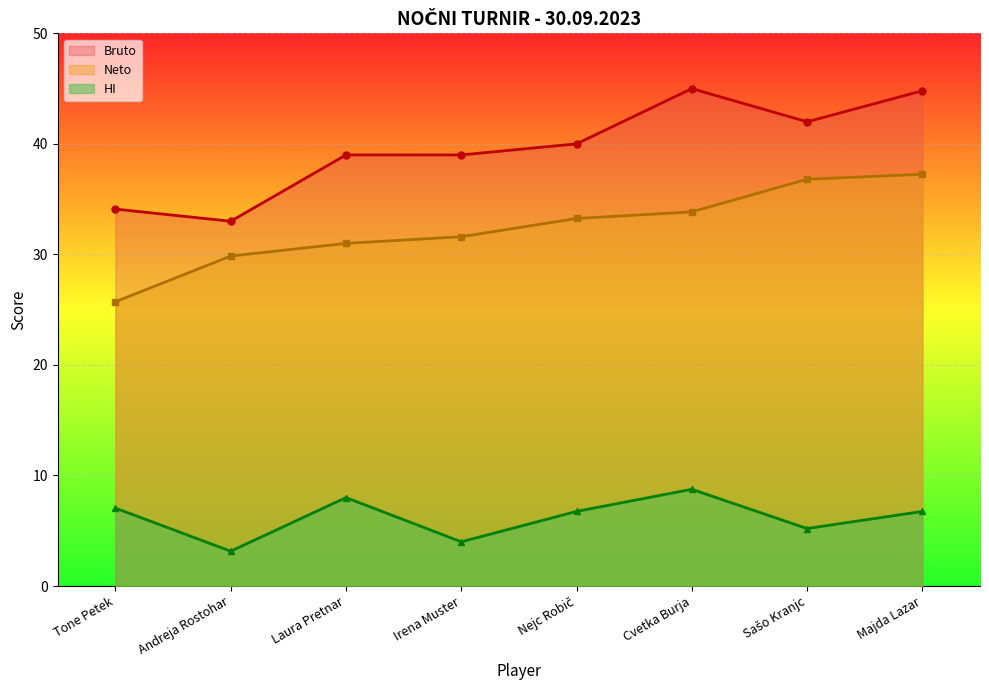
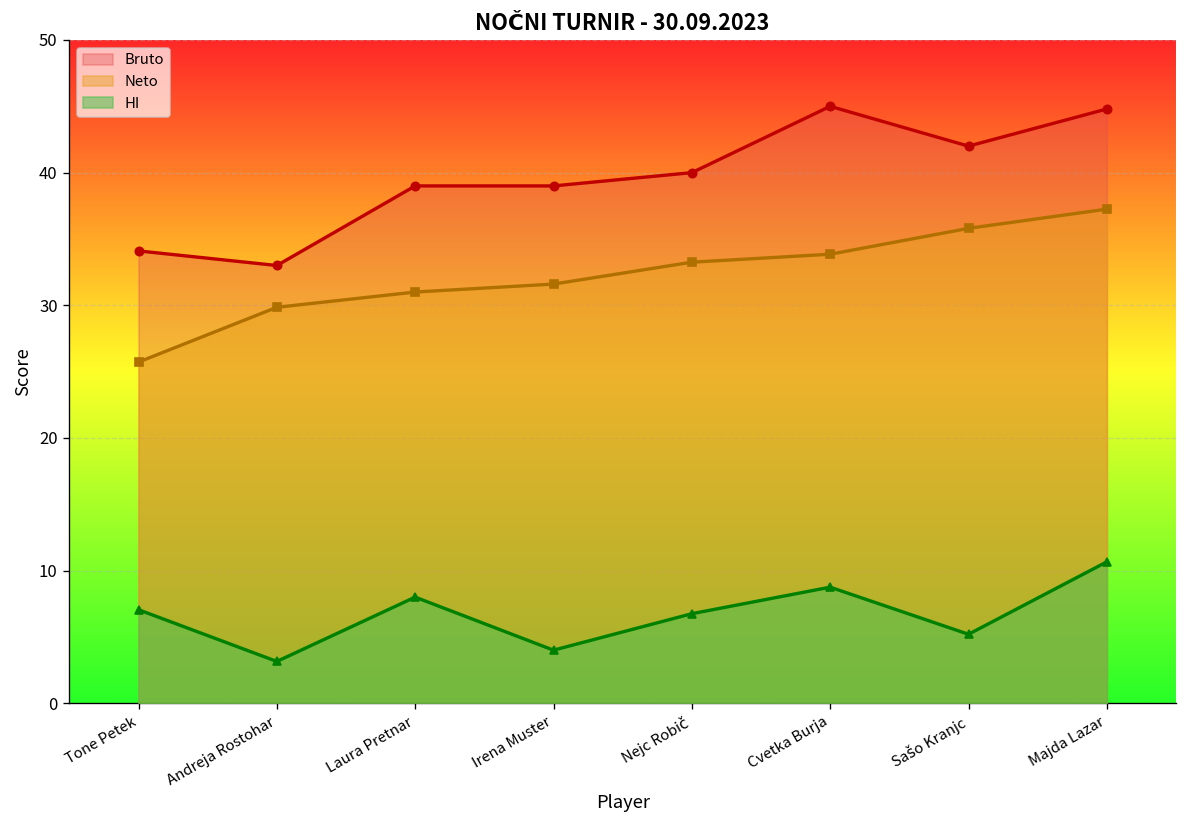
  {
    "Bruto": {
      "Tone Petek": 34.1,
      "Andreja Rostohar": 33.0,
      "Laura Pretnar": 39.0,
      "Irena Muster": 39.0,
      "Nejc Robič": 40.0,
      "Cvetka Burja": 45.0,
      "Sašo Kranjc": 42.0,
      "Majda Lazar": 44.8
    },
    "Neto": {
      "Tone Petek": 25.7,
      "Andreja Rostohar": 29.9,
      "Laura Pretnar": 31.0,
      "Irena Muster": 31.6,
      "Nejc Robič": 33.3,
      "Cvetka Burja": 33.9,
-     "Sašo Kranjc": 36.8,
+     "Sašo Kranjc": 35.8,
      "Majda Lazar": 37.3
    },
    "HI": {
      "Tone Petek": 7.1,
      "Andreja Rostohar": 3.2,
      "Laura Pretnar": 8.0,
      "Irena Muster": 4.0,
      "Nejc Robič": 6.8,
      "Cvetka Burja": 8.8,
      "Sašo Kranjc": 5.2,
-     "Majda Lazar": 6.8
+     "Majda Lazar": 10.7
    }
  }
